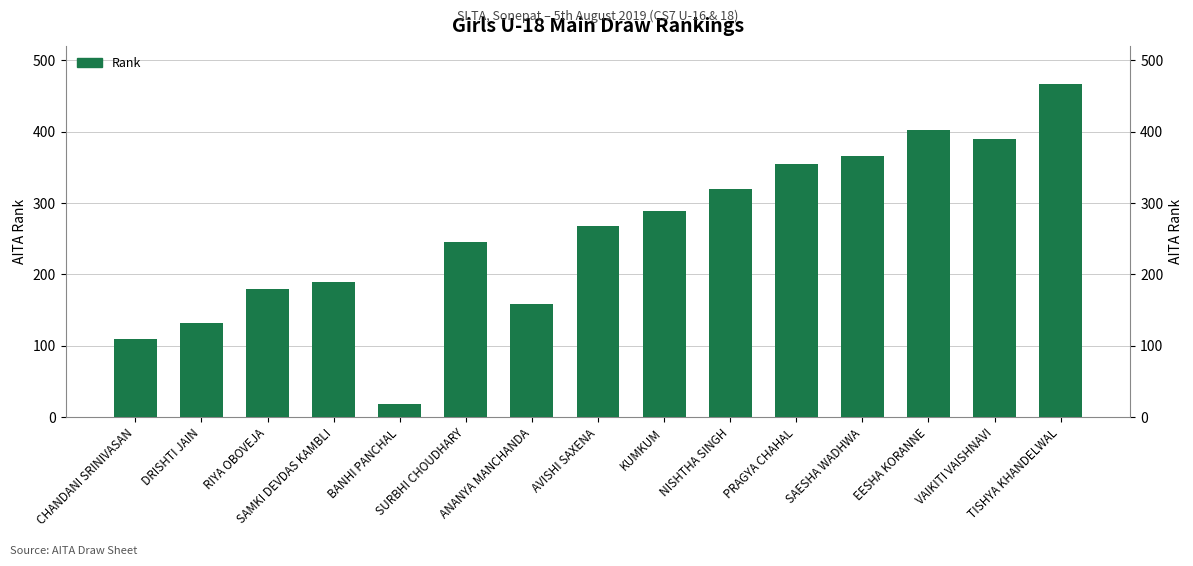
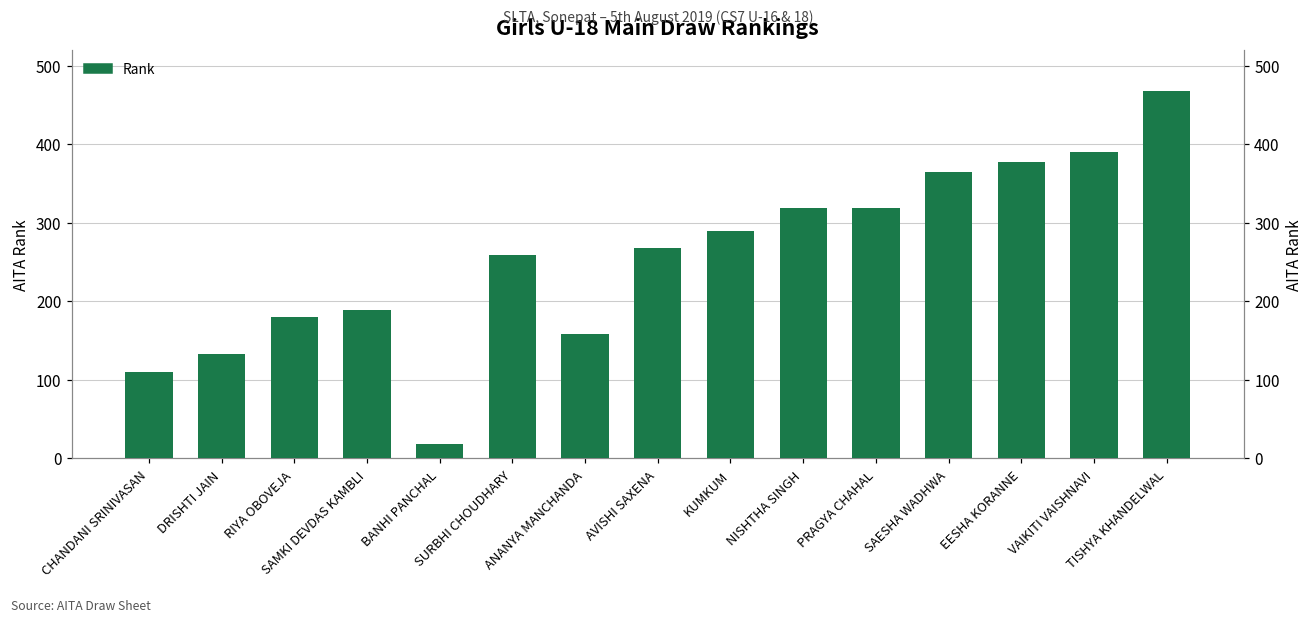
  {
    "CHANDANI SRINIVASAN": 110,
    "DRISHTI JAIN": 130,
    "RIYA OBOVEJA": 180,
    "SAMKI DEVDAS KAMBLI": 190,
    "BANHI PANCHAL": 20,
-   "SURBHI CHOUDHARY": 250,
+   "SURBHI CHOUDHARY": 260,
    "ANANYA MANCHANDA": 160,
    "AVISHI SAXENA": 270,
    "KUMKUM": 290,
    "NISHTHA SINGH": 320,
-   "PRAGYA CHAHAL": 360,
+   "PRAGYA CHAHAL": 320,
    "SAESHA WADHWA": 370,
-   "EESHA KORANNE": 400,
+   "EESHA KORANNE": 380,
    "VAIKITI VAISHNAVI": 390,
    "TISHYA KHANDELWAL": 470
  }
